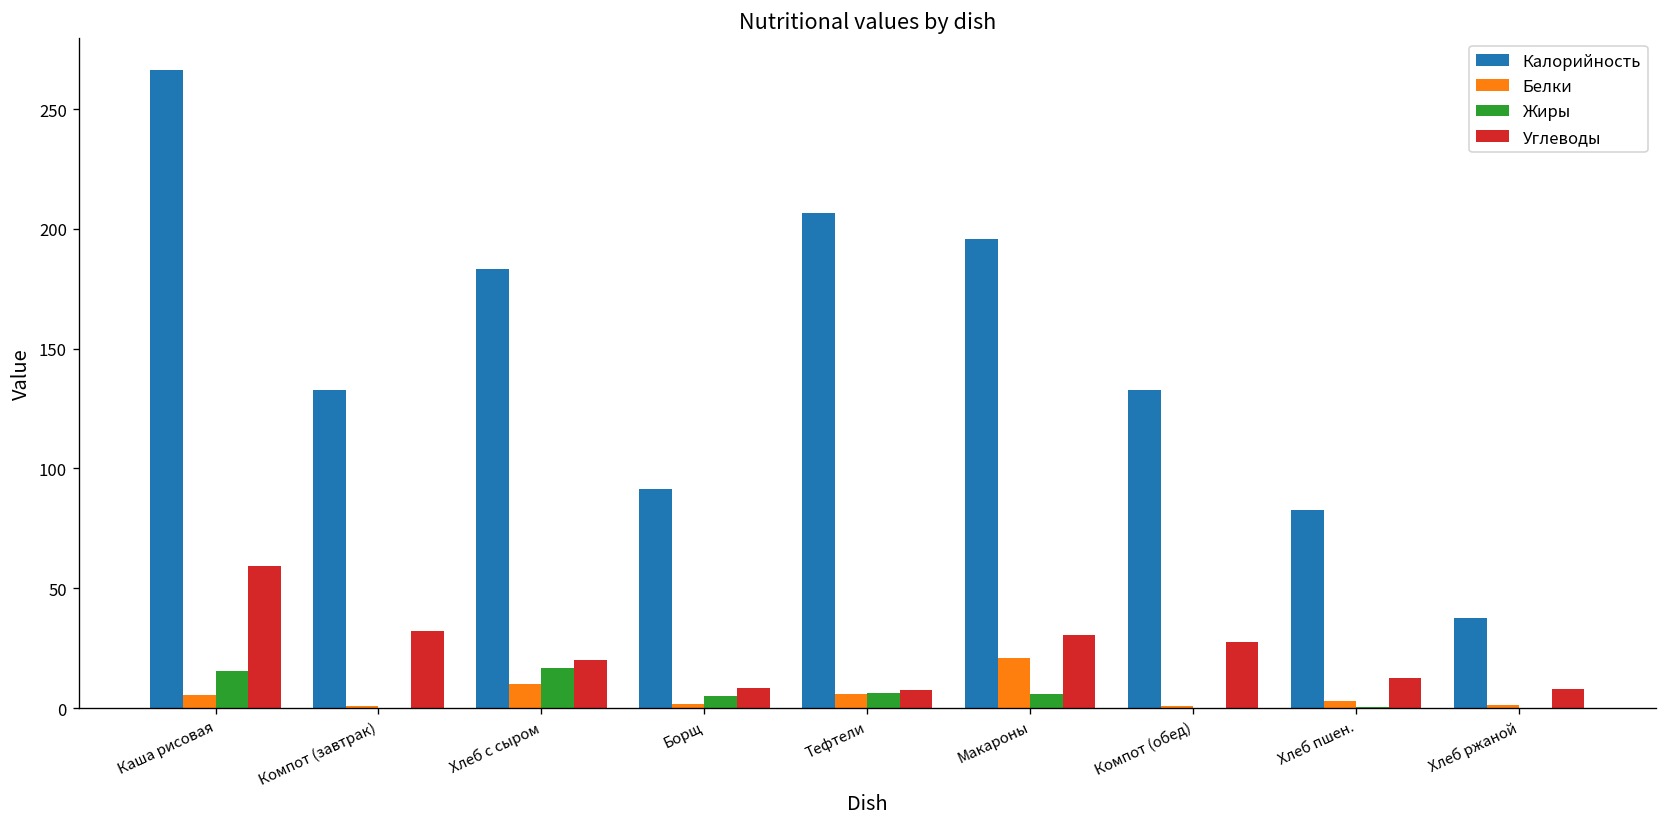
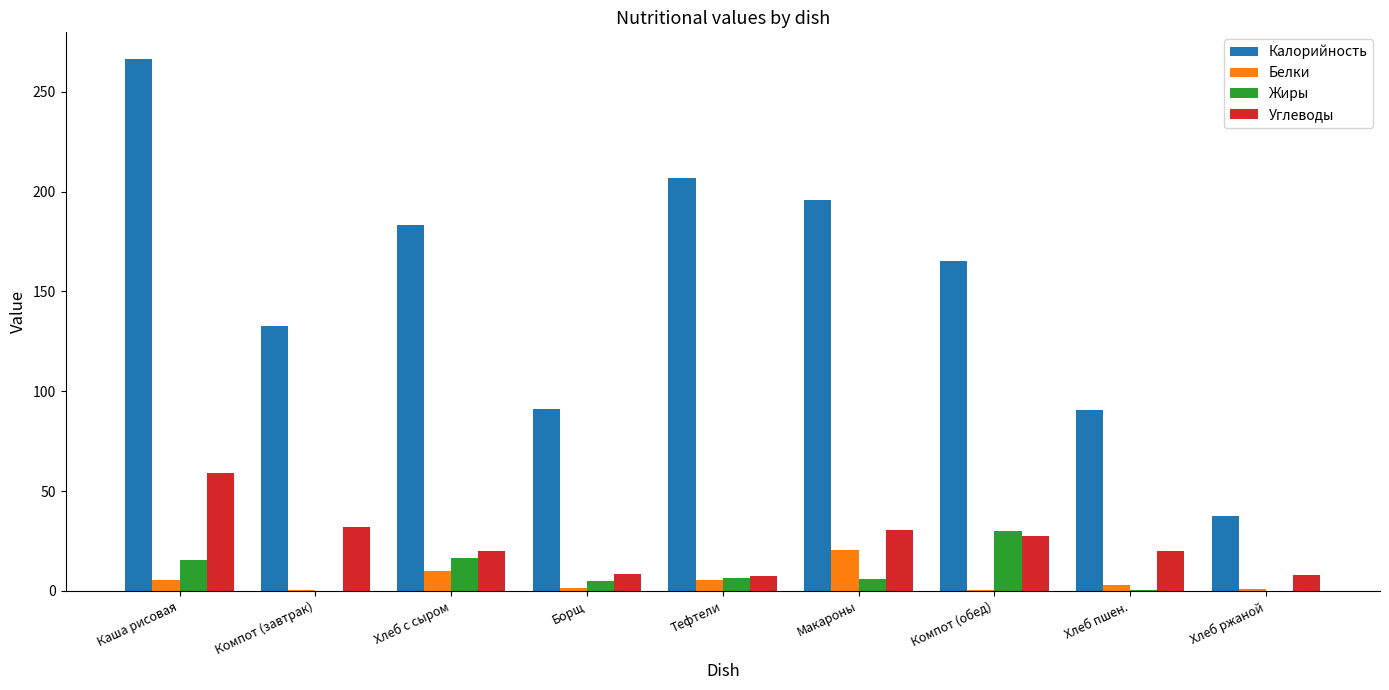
  {
    "Калорийность": {
      "Каша рисовая": 266,
      "Компот (завтрак)": 133,
      "Хлеб с сыром": 183,
      "Борщ": 91,
      "Тефтели": 207,
      "Макароны": 196,
-     "Компот (обед)": 133,
-     "Хлеб пшен.": 83,
+     "Компот (обед)": 165,
+     "Хлеб пшен.": 91,
      "Хлеб ржаной": 38
    },
    "Белки": {
      "Каша рисовая": 6,
      "Хлеб с сыром": 10,
      "Борщ": 2,
      "Тефтели": 6,
      "Макароны": 21,
      "Хлеб пшен.": 3
    },
    "Жиры": {
      "Каша рисовая": 15,
      "Хлеб с сыром": 17,
      "Борщ": 5,
      "Тефтели": 6,
      "Макароны": 6,
-     "Компот (обед)": 0
+     "Компот (обед)": 30
    },
    "Углеводы": {
      "Каша рисовая": 59,
      "Компот (завтрак)": 32,
      "Хлеб с сыром": 20,
      "Борщ": 9,
      "Тефтели": 7,
      "Макароны": 30,
      "Компот (обед)": 28,
-     "Хлеб пшен.": 13,
+     "Хлеб пшен.": 20,
      "Хлеб ржаной": 8
    }
  }
